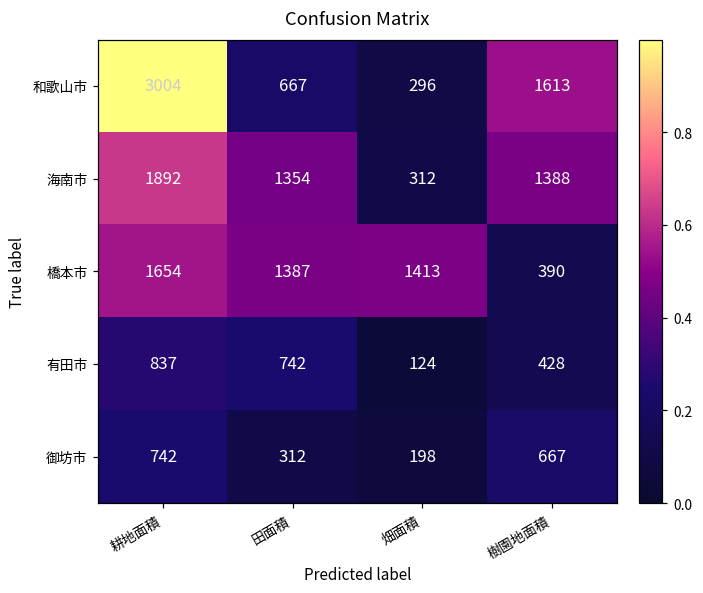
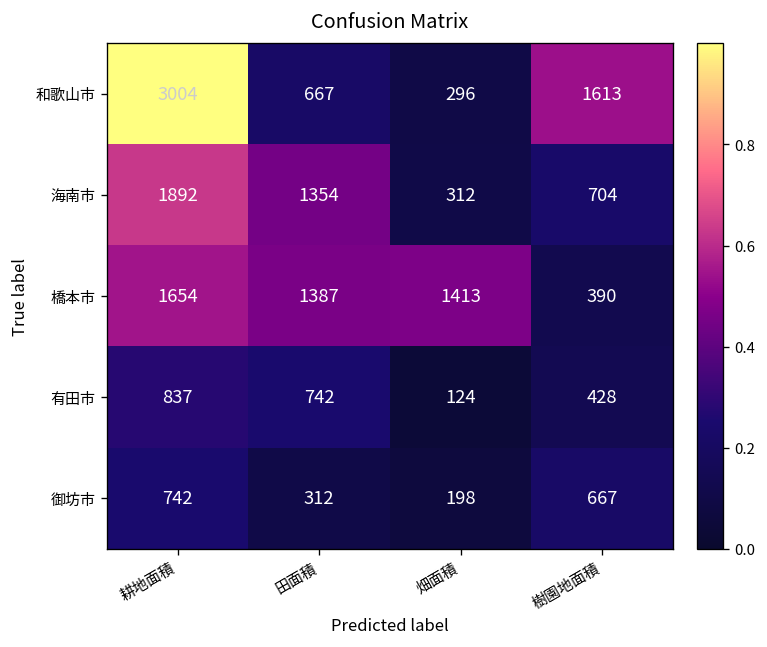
  {
    "和歌山市": {
      "耕地面積": 3004,
      "田面積": 667,
      "畑面積": 296,
      "樹園地面積": 1613
    },
    "海南市": {
      "耕地面積": 1892,
      "田面積": 1354,
      "畑面積": 312,
-     "樹園地面積": 1388
+     "樹園地面積": 704
    },
    "橋本市": {
      "耕地面積": 1654,
      "田面積": 1387,
      "畑面積": 1413,
      "樹園地面積": 390
    },
    "有田市": {
      "耕地面積": 837,
      "田面積": 742,
      "畑面積": 124,
      "樹園地面積": 428
    },
    "御坊市": {
      "耕地面積": 742,
      "田面積": 312,
      "畑面積": 198,
      "樹園地面積": 667
    }
  }
